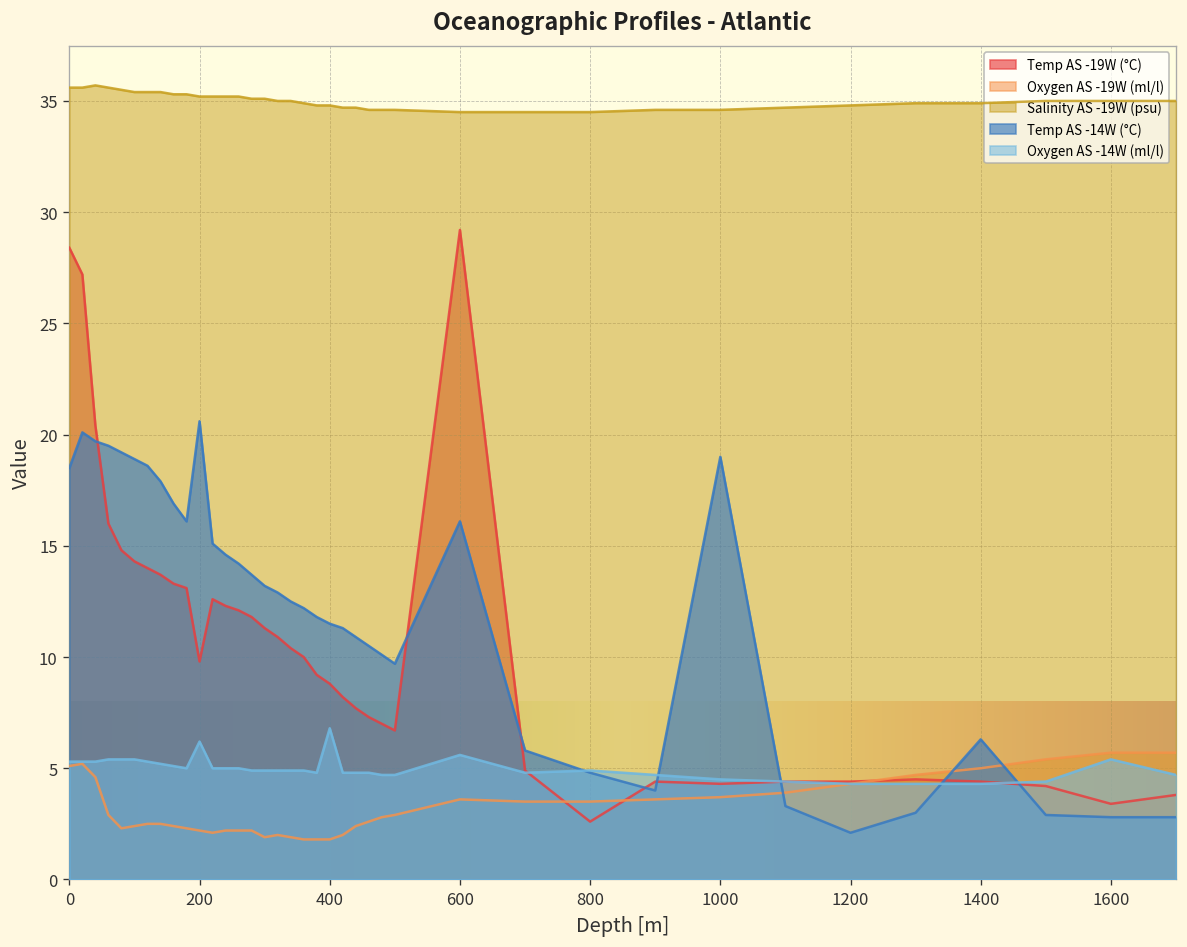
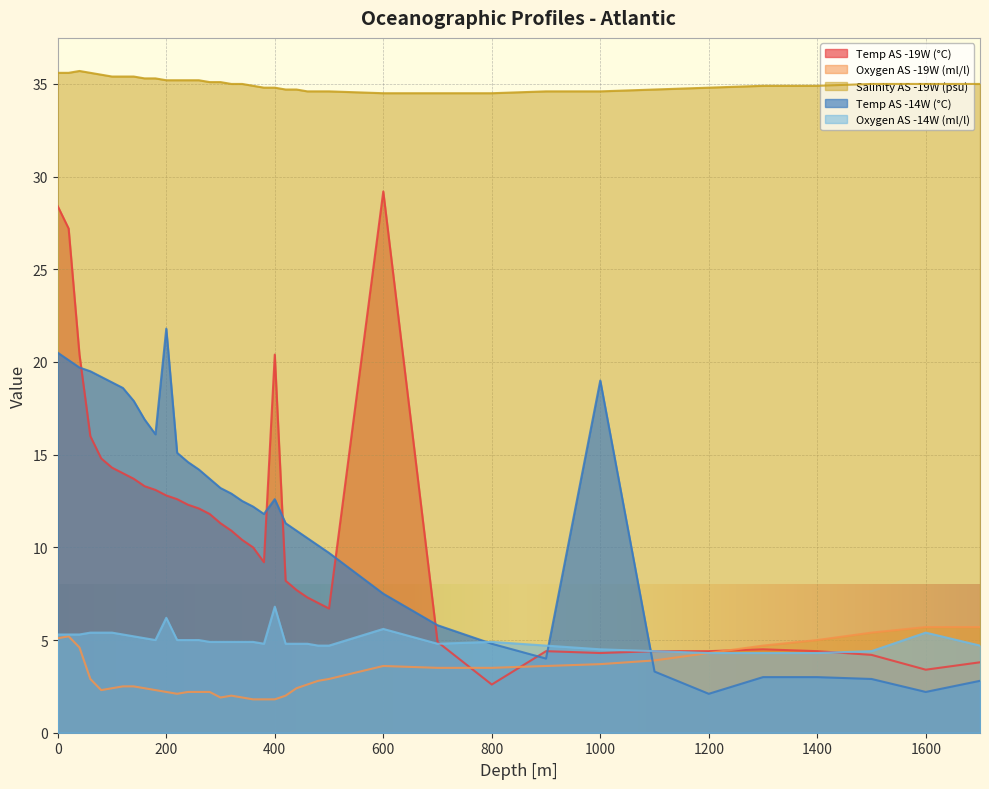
  {
    "Temp AS -19W (°C)": {
      "0": 28.4,
-     "200": 9.8,
-     "400": 8.8,
+     "200": 12.8,
+     "400": 20.4,
      "600": 29.2,
      "800": 2.6,
      "1000": 4.3,
      "1600": 3.4
    },
    "Temp AS -14W (°C)": {
-     "0": 18.5,
-     "200": 20.6,
-     "400": 11.5,
-     "600": 16.1,
+     "0": 20.5,
+     "200": 21.8,
+     "400": 12.6,
+     "600": 7.5,
      "1000": 19.0,
      "1200": 2.1,
-     "1400": 6.3,
-     "1600": 2.8
+     "1400": 3.0,
+     "1600": 2.2
    },
    "Oxygen AS -14W (ml/l)": {
      "0": 5.3,
      "200": 6.2,
      "400": 6.8,
      "600": 5.6,
      "1000": 4.5,
      "1600": 5.4
    }
  }
